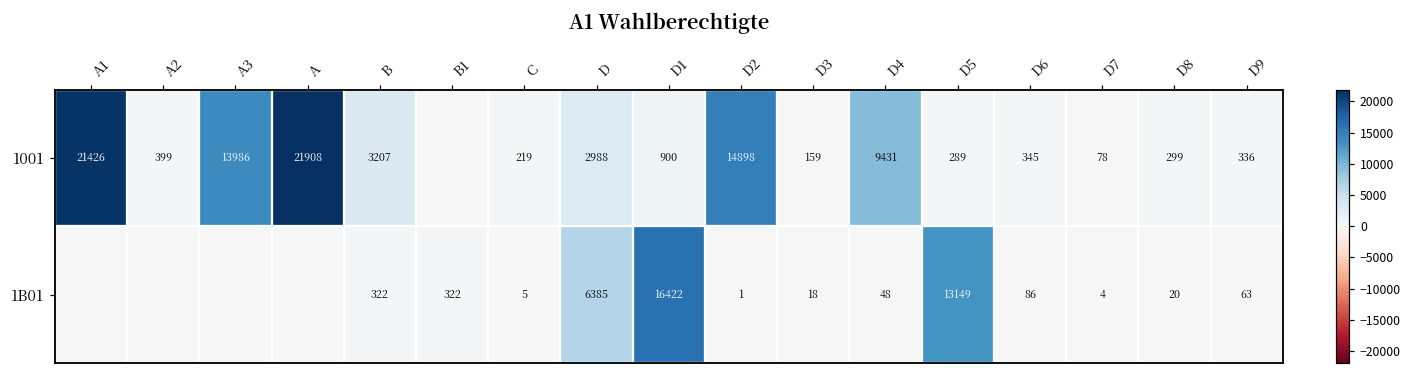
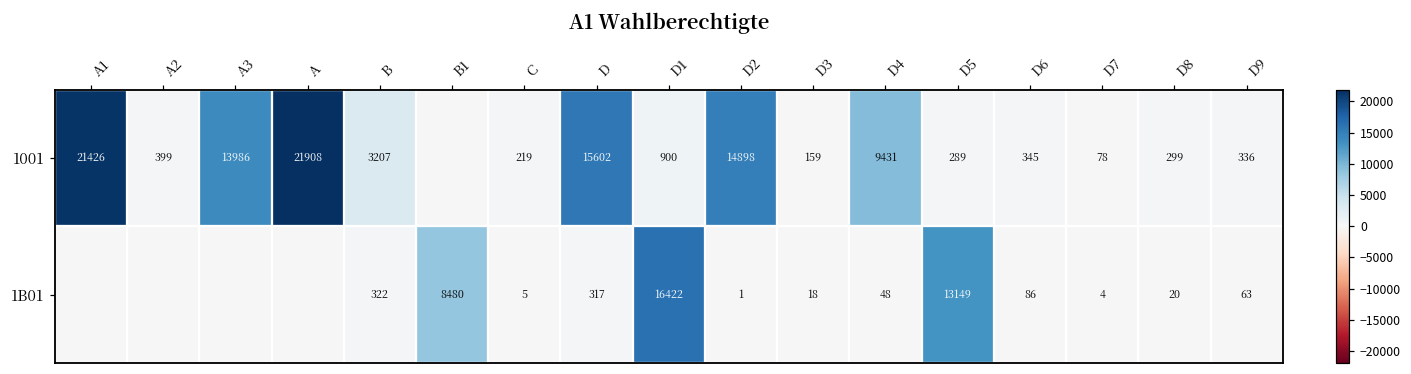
  {
    "1001": {
      "A1": 21426,
      "A2": 399,
      "A3": 13986,
      "A": 21908,
      "B": 3207,
      "C": 219,
-     "D": 2988,
+     "D": 15602,
      "D1": 900,
      "D2": 14898,
      "D3": 159,
      "D4": 9431,
      "D5": 289,
      "D6": 345,
      "D7": 78,
      "D8": 299,
      "D9": 336
    },
    "1B01": {
      "B": 322,
-     "B1": 322,
+     "B1": 8480,
      "C": 5,
-     "D": 6385,
+     "D": 317,
      "D1": 16422,
      "D2": 1,
      "D3": 18,
      "D4": 48,
      "D5": 13149,
      "D6": 86,
      "D7": 4,
      "D8": 20,
      "D9": 63
    }
  }
